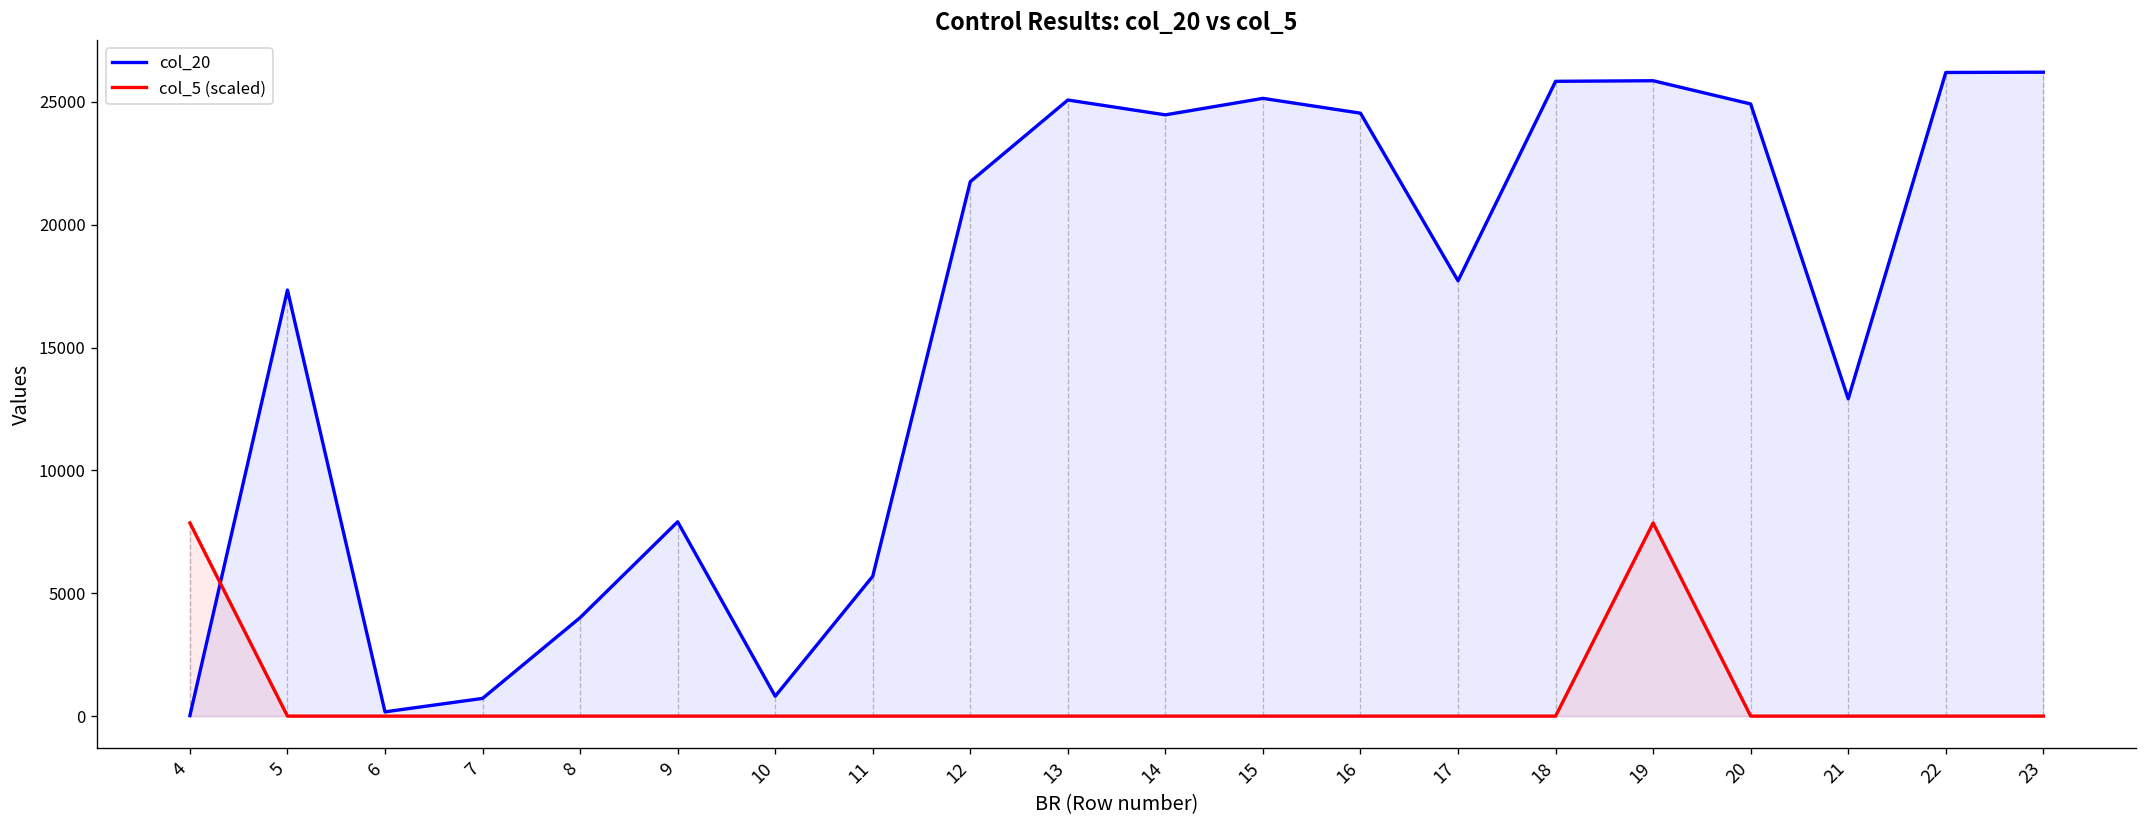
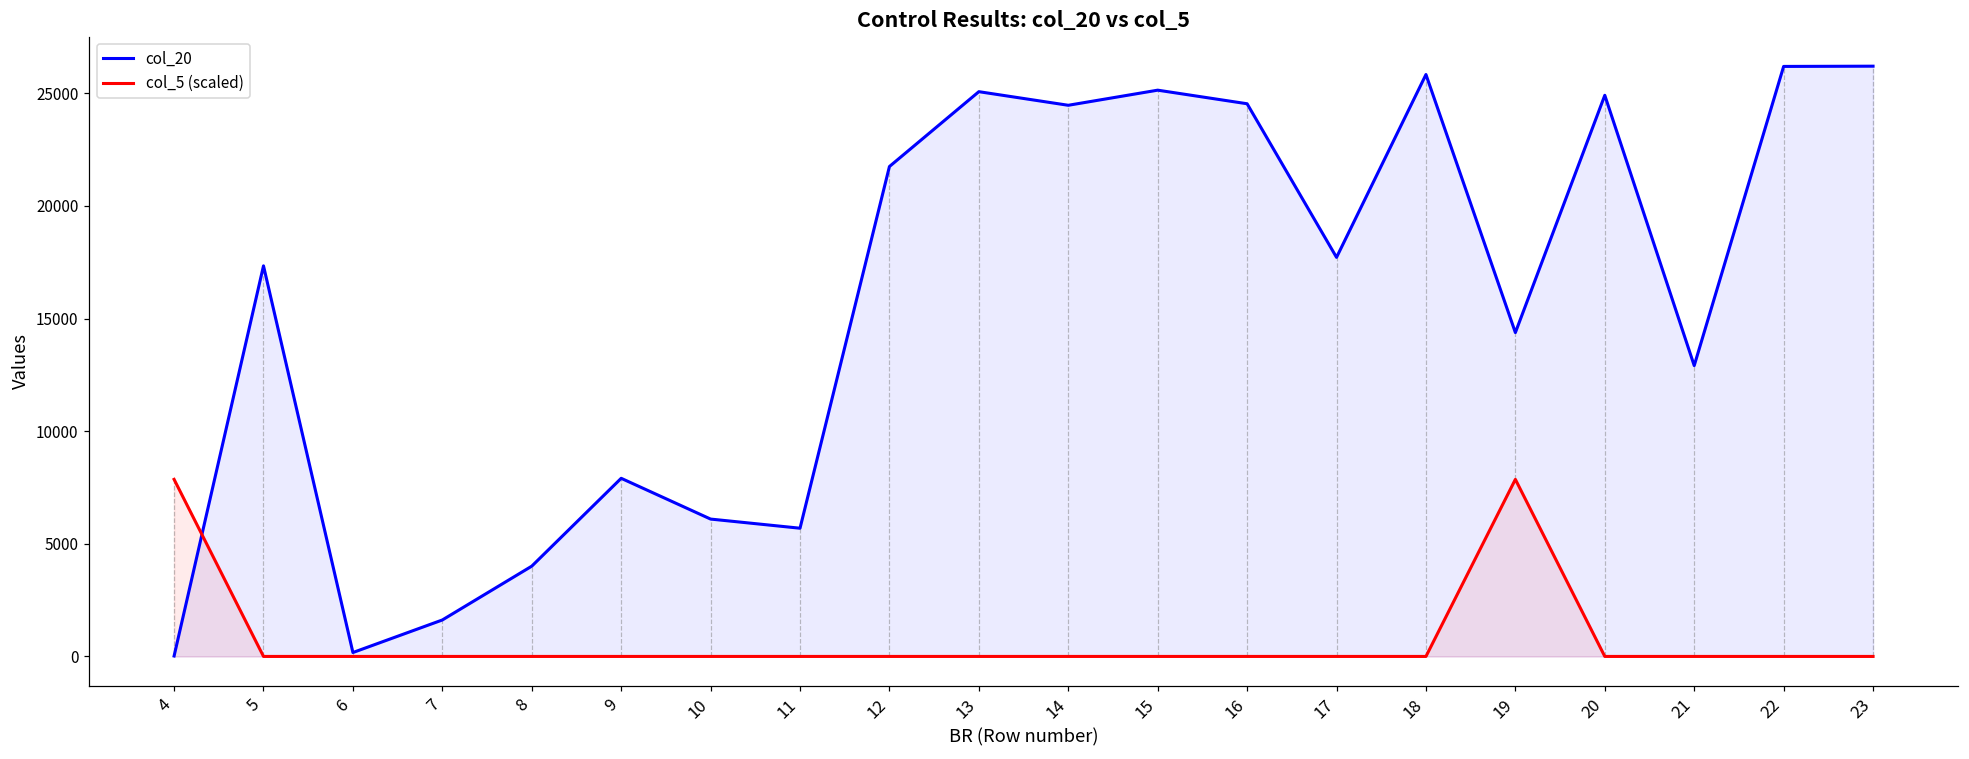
  {
    "col_20": {
-     "7": 700,
-     "10": 800,
-     "19": 25900
+     "7": 1600,
+     "10": 6100,
+     "19": 14400
    }
  }
